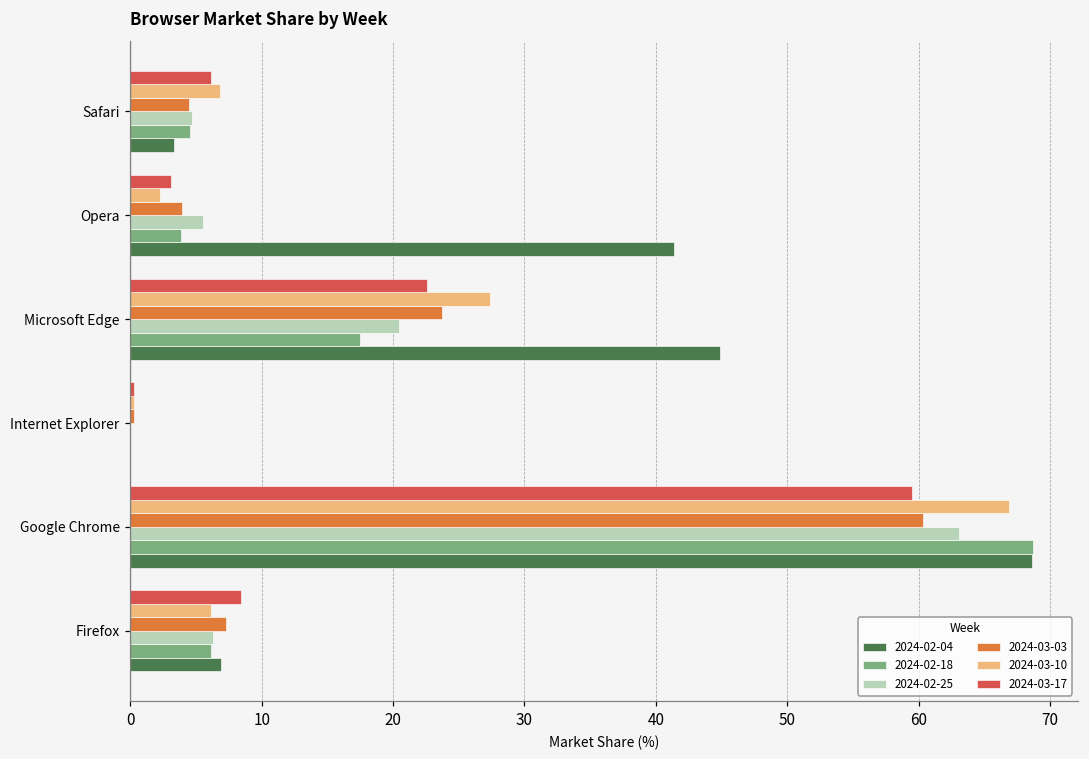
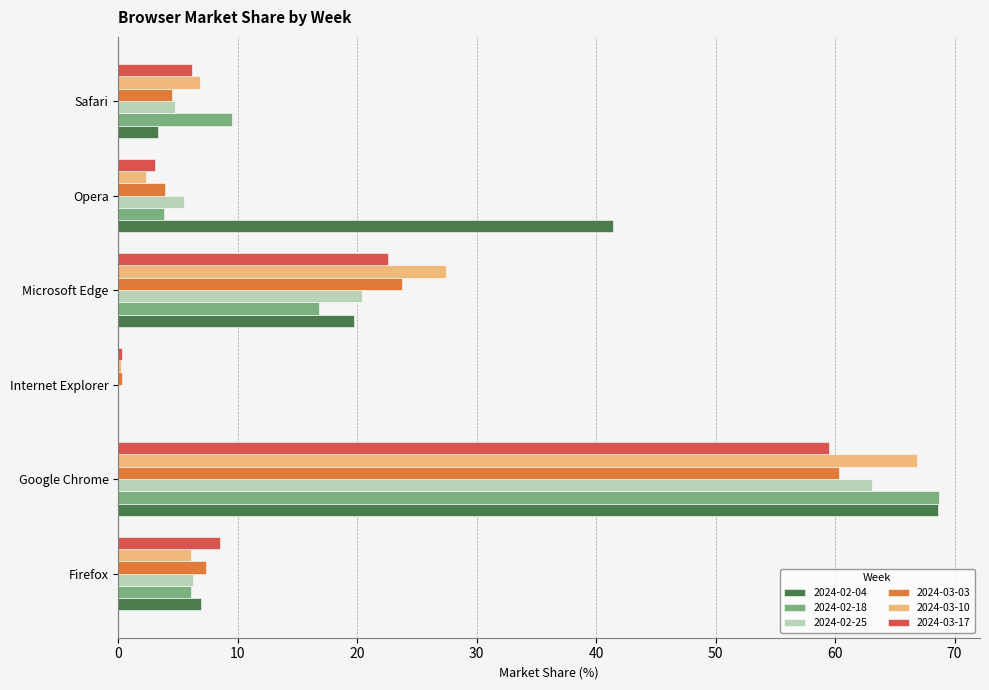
  {
    "2024-02-04": {
      "Safari": 3.3,
      "Opera": 41.4,
-     "Microsoft Edge": 44.9,
+     "Microsoft Edge": 19.7,
      "Internet Explorer": 0.0,
      "Google Chrome": 68.6,
      "Firefox": 6.9
    },
    "2024-02-18": {
-     "Safari": 4.6,
+     "Safari": 9.5,
      "Opera": 3.8,
-     "Microsoft Edge": 17.5,
+     "Microsoft Edge": 16.8,
      "Internet Explorer": 0.0,
      "Google Chrome": 68.7,
      "Firefox": 6.1
    },
    "2024-02-25": {
      "Safari": 4.7,
      "Opera": 5.5,
      "Microsoft Edge": 20.4,
      "Internet Explorer": 0.0,
      "Google Chrome": 63.1,
      "Firefox": 6.3
    },
    "2024-03-10": {
      "Safari": 6.8,
      "Opera": 2.3,
      "Microsoft Edge": 27.4,
      "Internet Explorer": 0.3,
      "Google Chrome": 66.9,
      "Firefox": 6.1
    }
  }
